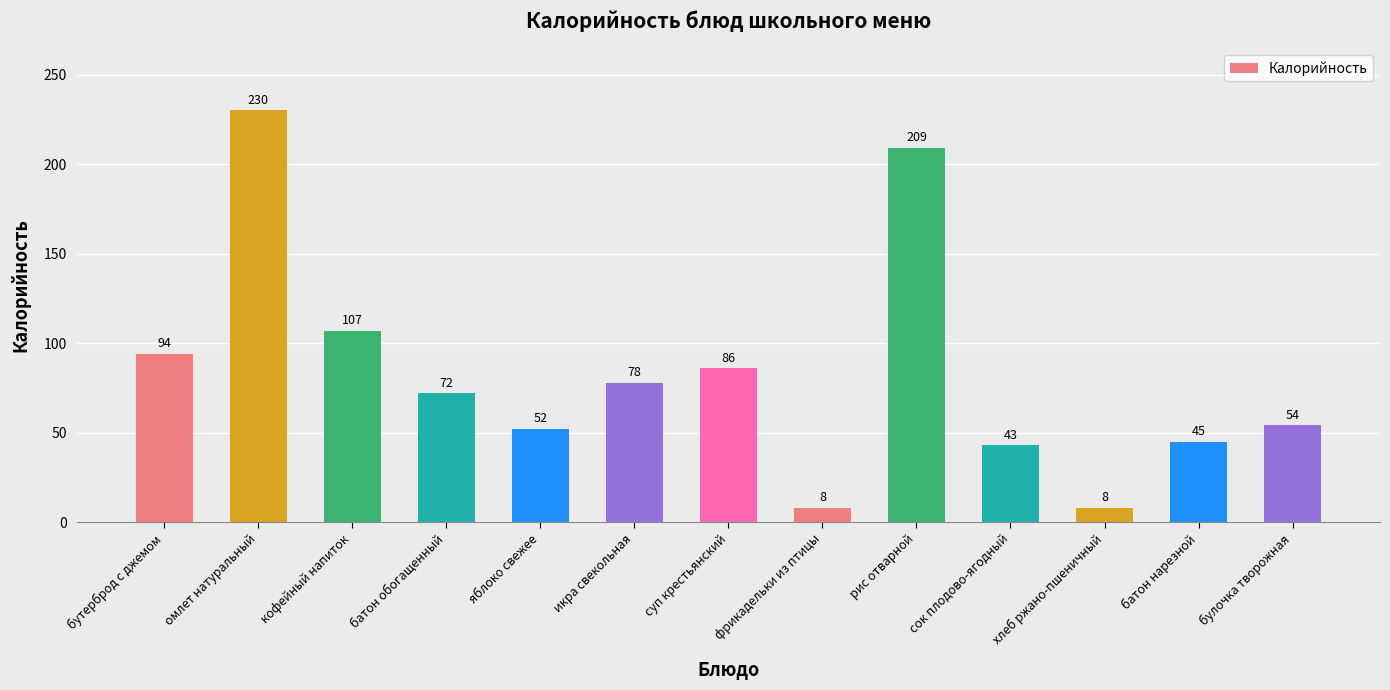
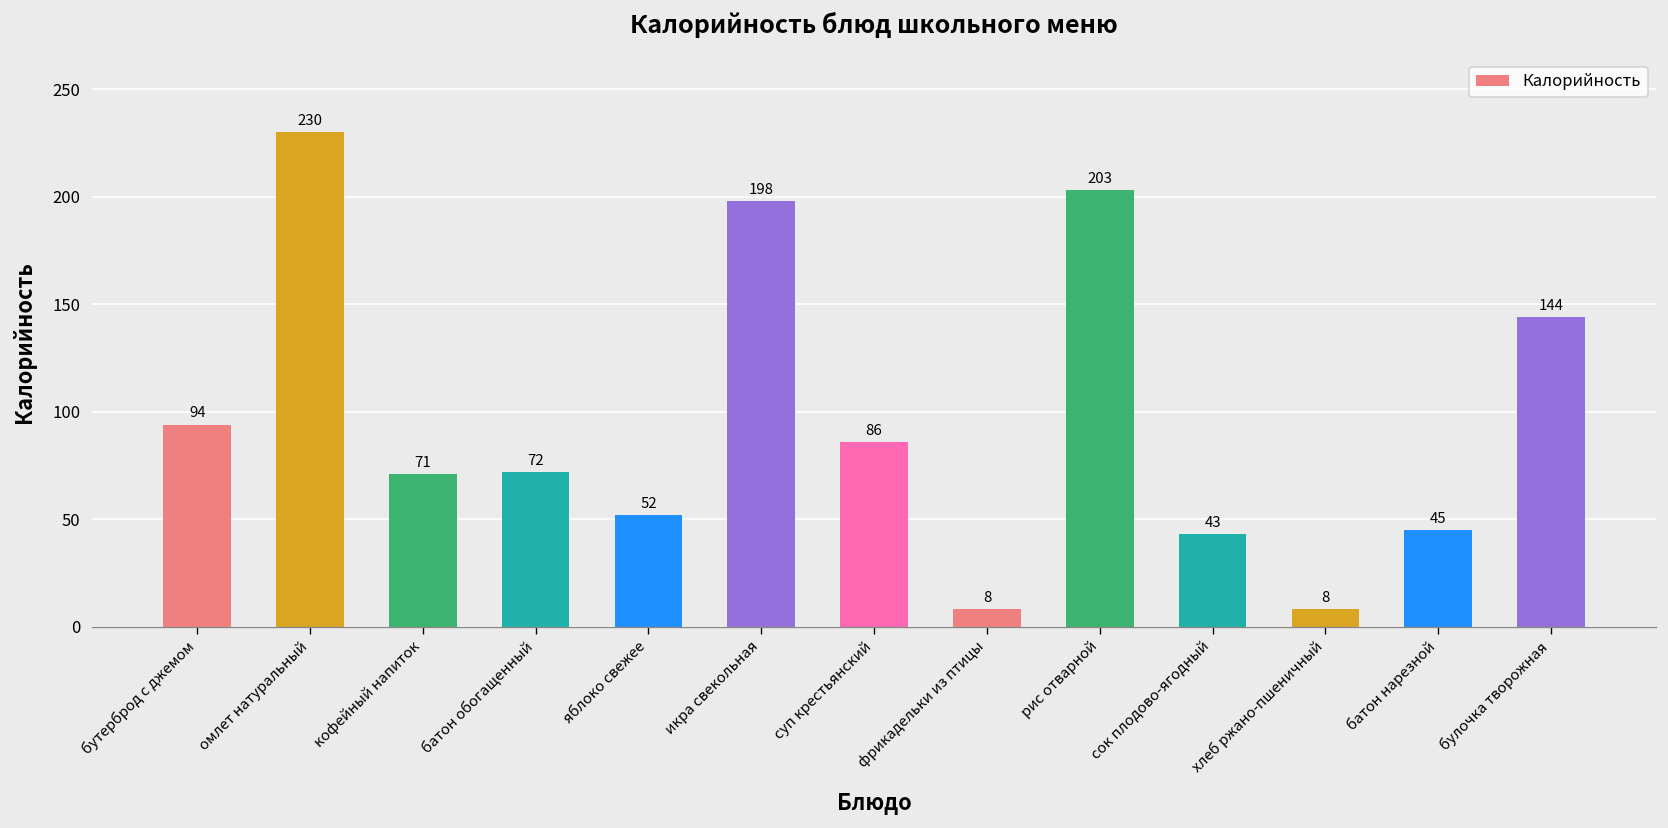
  {
    "бутерброд с джемом": 94,
    "омлет натуральный": 230,
-   "кофейный напиток": 107,
+   "кофейный напиток": 71,
    "батон обогащенный": 72,
    "яблоко свежее": 52,
-   "икра свекольная": 78,
+   "икра свекольная": 198,
    "суп крестьянский": 86,
    "фрикадельки из птицы": 8,
-   "рис отварной": 209,
+   "рис отварной": 203,
    "сок плодово-ягодный": 43,
    "хлеб ржано-пшеничный": 8,
    "батон нарезной": 45,
-   "булочка творожная": 54
+   "булочка творожная": 144
  }
